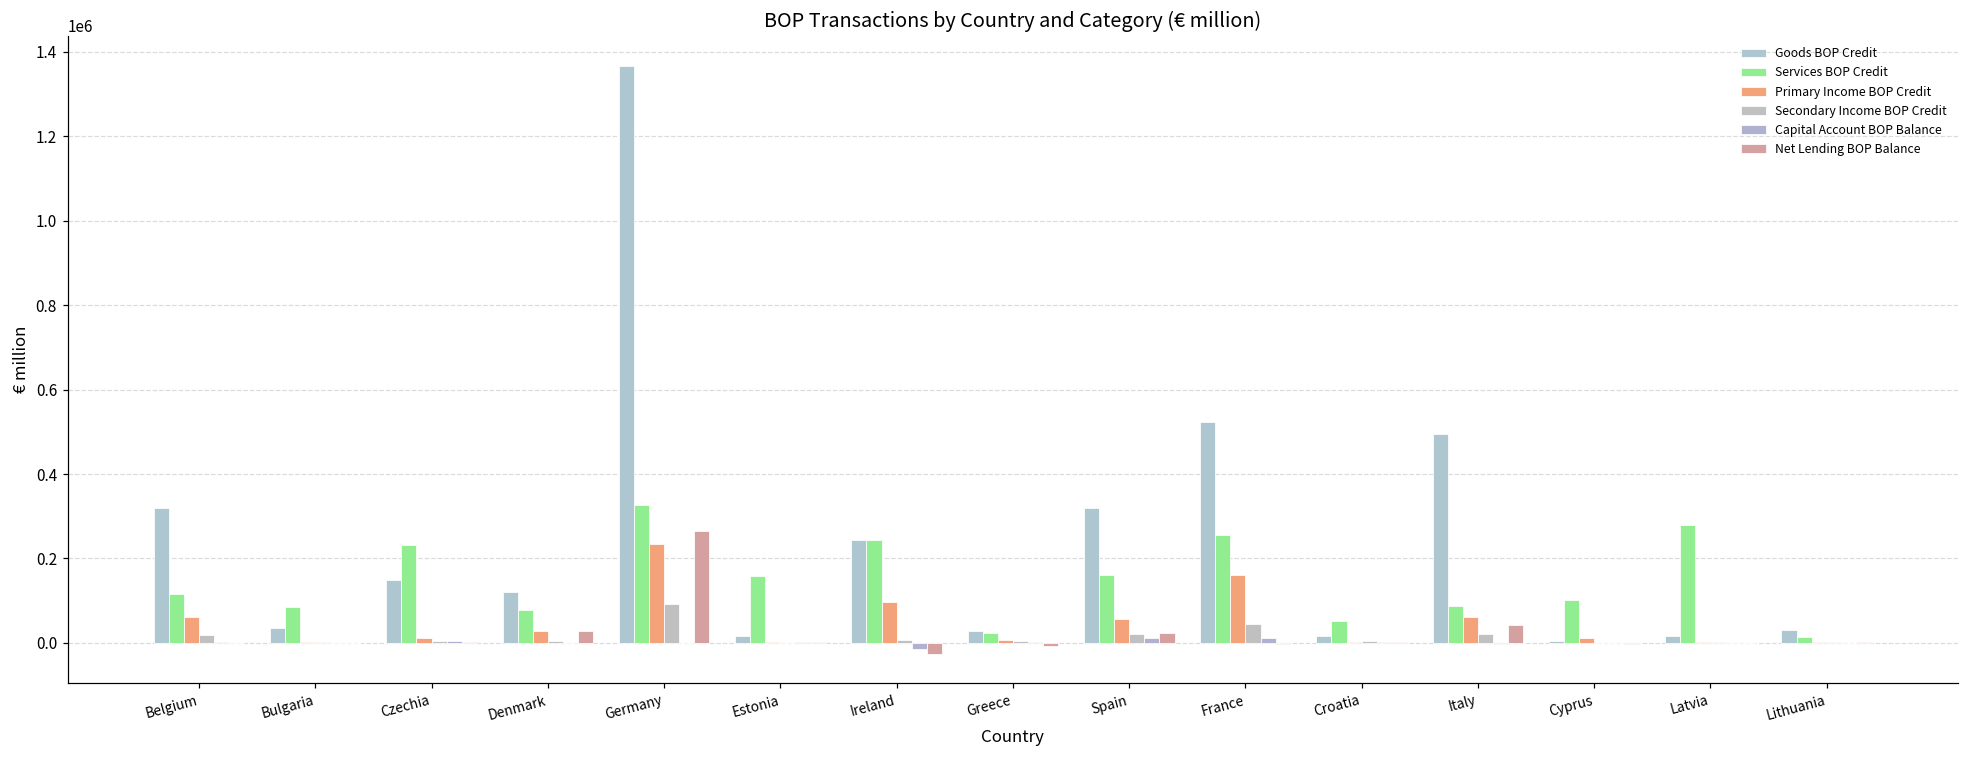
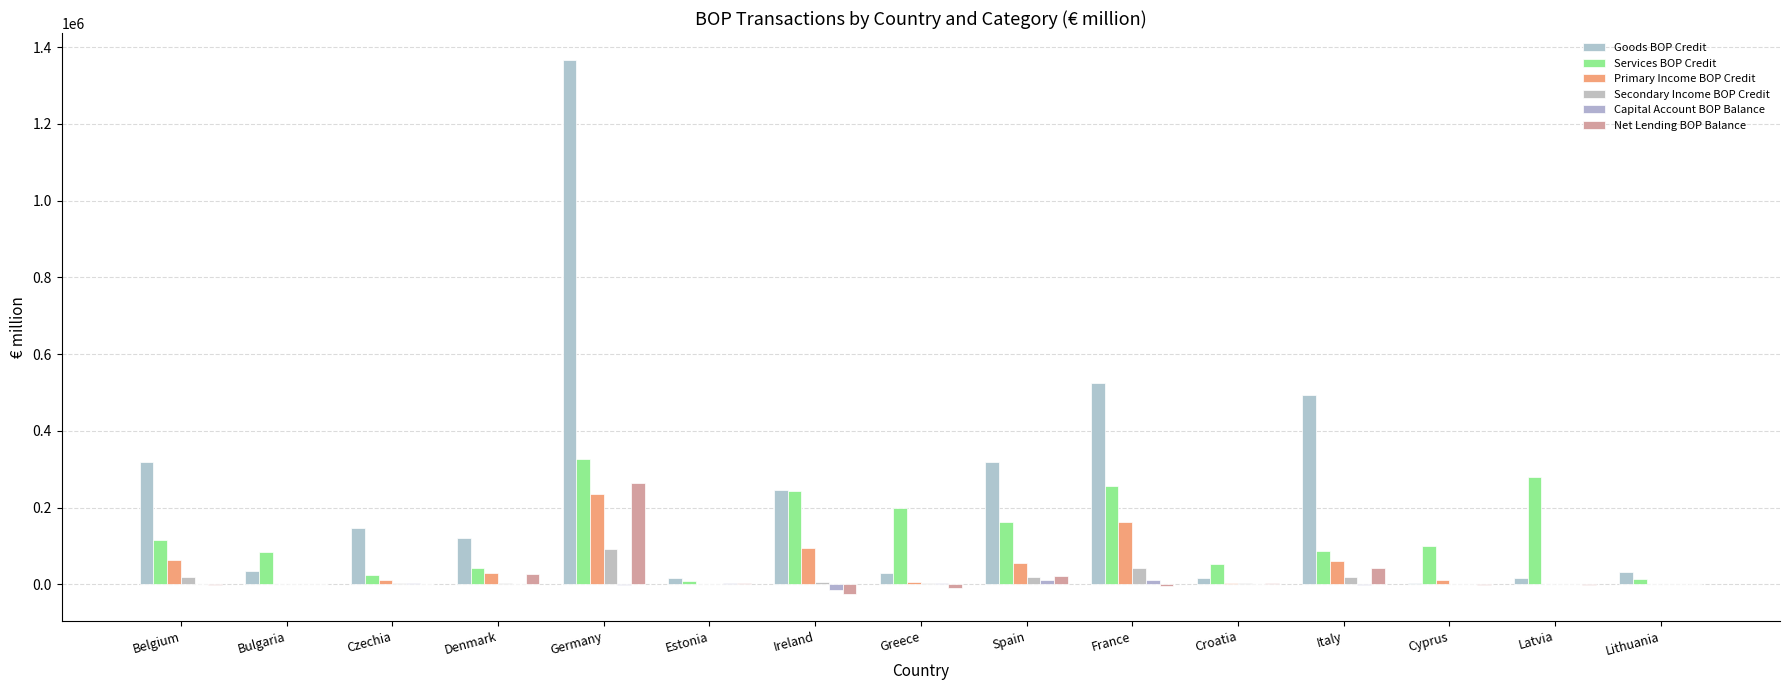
  {
    "Services BOP Credit": {
      "Belgium": 120000,
      "Bulgaria": 90000,
-     "Czechia": 230000,
-     "Denmark": 80000,
+     "Czechia": 30000,
+     "Denmark": 40000,
      "Germany": 330000,
-     "Estonia": 160000,
+     "Estonia": 10000,
      "Ireland": 240000,
-     "Greece": 20000,
+     "Greece": 200000,
      "Spain": 160000,
      "France": 260000,
      "Croatia": 50000,
      "Italy": 90000,
      "Cyprus": 100000,
      "Latvia": 280000,
      "Lithuania": 10000
    }
  }
